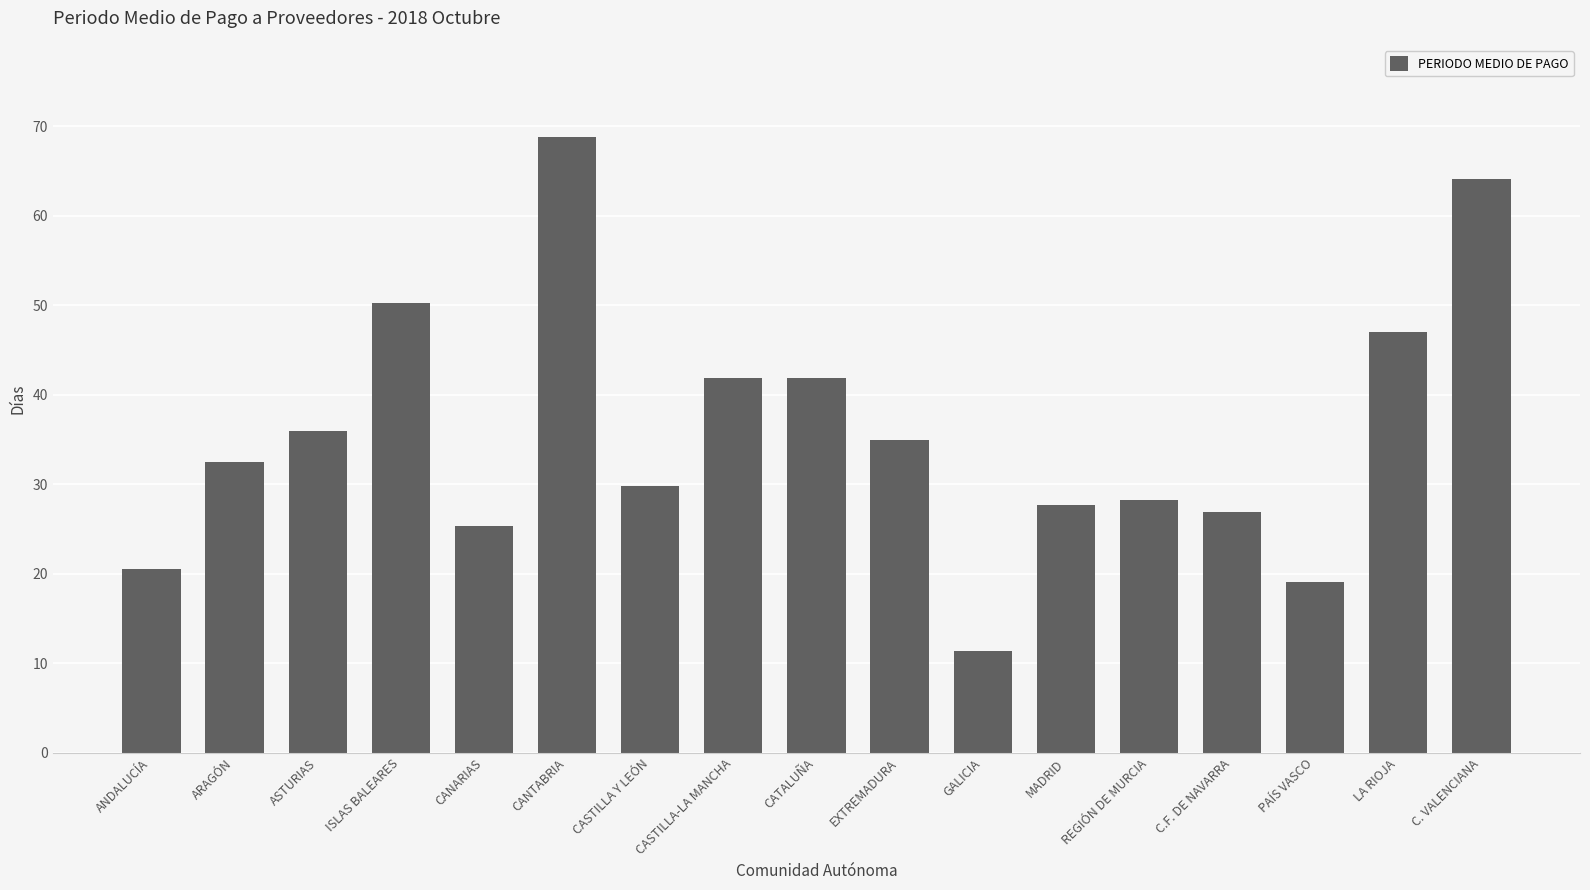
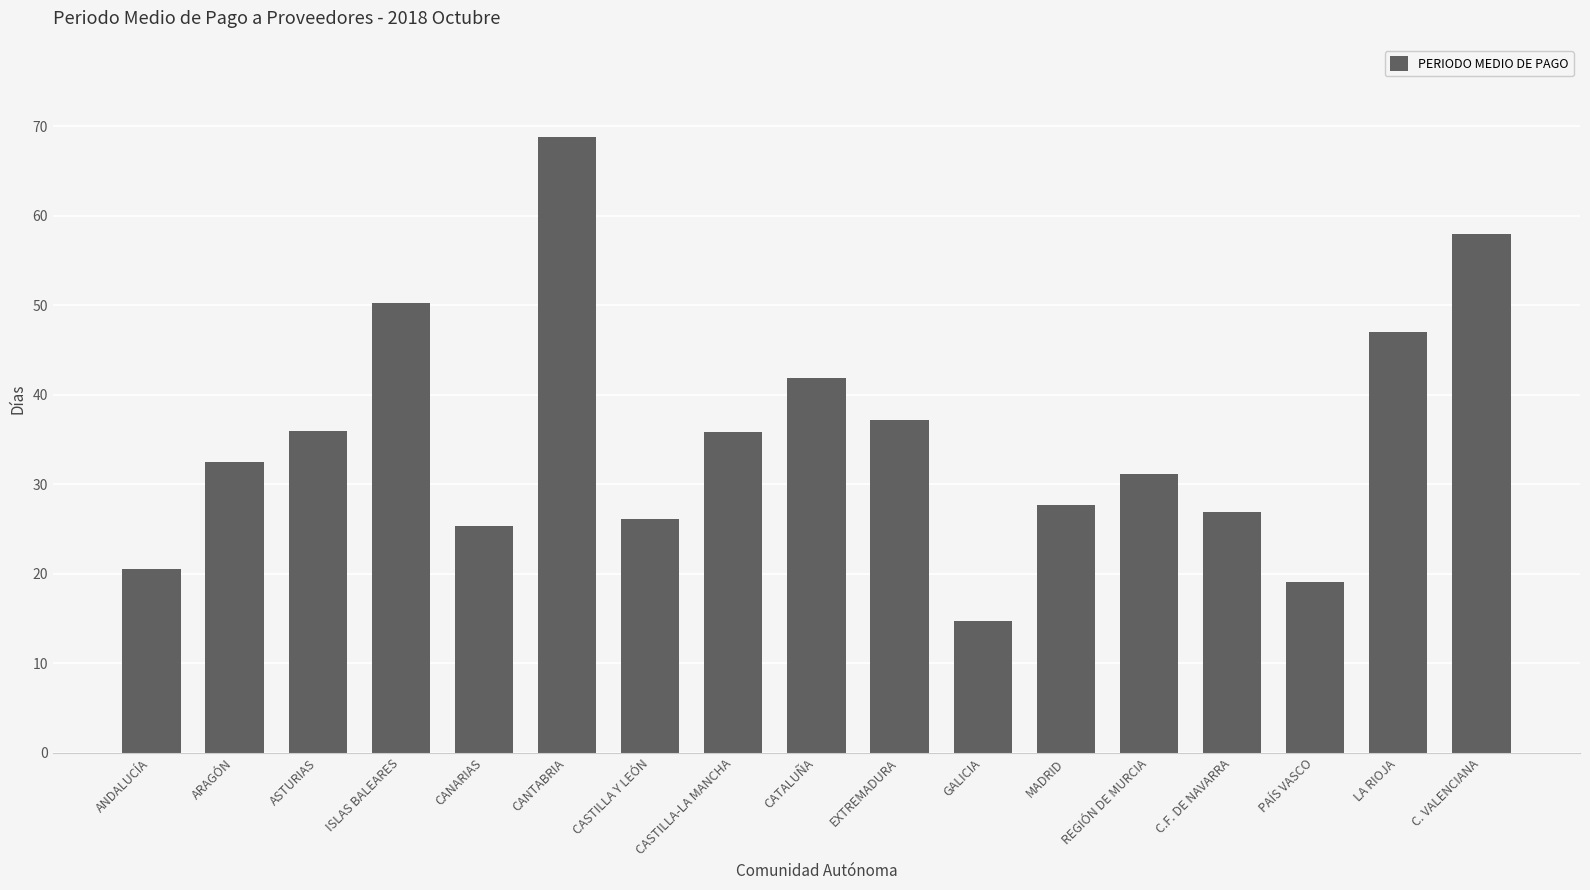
  {
    "ANDALUCÍA": 21,
    "ARAGÓN": 32,
    "ASTURIAS": 36,
    "ISLAS BALEARES": 50,
    "CANARIAS": 25,
    "CANTABRIA": 69,
-   "CASTILLA Y LEÓN": 30,
-   "CASTILLA-LA MANCHA": 42,
+   "CASTILLA Y LEÓN": 26,
+   "CASTILLA-LA MANCHA": 36,
    "CATALUÑA": 42,
-   "EXTREMADURA": 35,
-   "GALICIA": 11,
+   "EXTREMADURA": 37,
+   "GALICIA": 15,
    "MADRID": 28,
-   "REGIÓN DE MURCIA": 28,
+   "REGIÓN DE MURCIA": 31,
    "C.F. DE NAVARRA": 27,
    "PAÍS VASCO": 19,
    "LA RIOJA": 47,
-   "C. VALENCIANA": 64
+   "C. VALENCIANA": 58
  }
